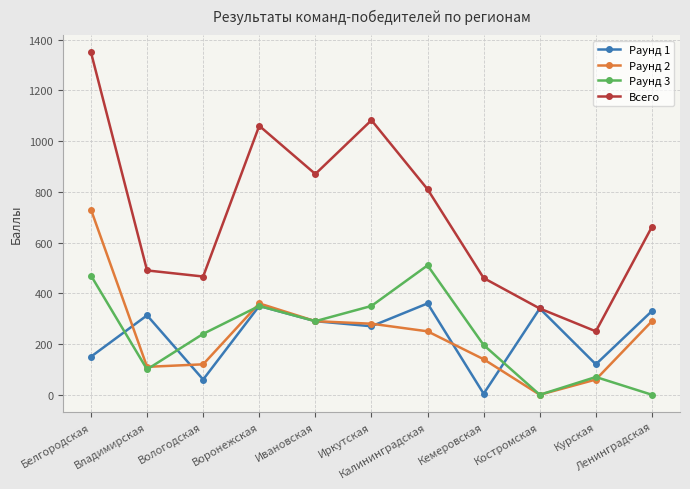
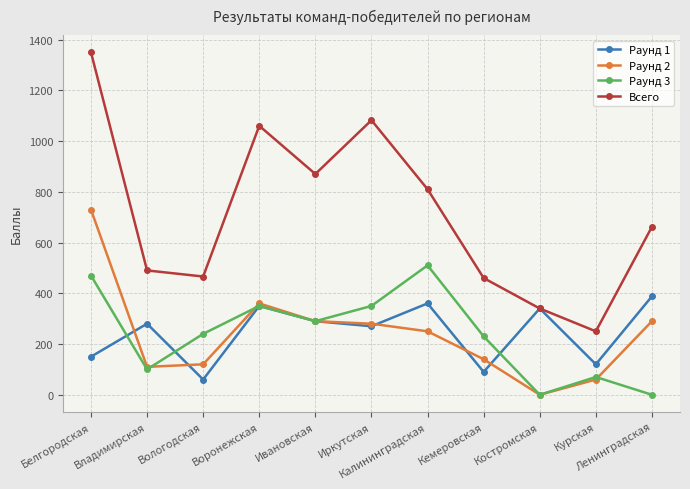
  {
    "Раунд 1": {
      "Белгородская": 150,
-     "Владимирская": 310,
+     "Владимирская": 280,
      "Вологодская": 60,
      "Иркутская": 270,
      "Калининградская": 360,
-     "Кемеровская": 0,
+     "Кемеровская": 90,
      "Курская": 120,
-     "Ленинградская": 330
+     "Ленинградская": 390
    },
    "Раунд 2": {
      "Белгородская": 730,
      "Вологодская": 120,
      "Воронежская": 360,
      "Иркутская": 280,
      "Калининградская": 250,
      "Кемеровская": 140,
      "Ленинградская": 290
    },
    "Раунд 3": {
      "Белгородская": 470,
      "Вологодская": 240,
      "Иркутская": 350,
      "Калининградская": 510,
-     "Кемеровская": 200,
+     "Кемеровская": 230,
      "Ленинградская": 0
    },
    "Всего": {
      "Белгородская": 1350,
      "Владимирская": 490,
      "Вологодская": 470,
      "Воронежская": 1060,
      "Ивановская": 870,
      "Иркутская": 1080,
      "Калининградская": 810,
      "Кемеровская": 460,
      "Курская": 250,
      "Ленинградская": 660
    }
  }
